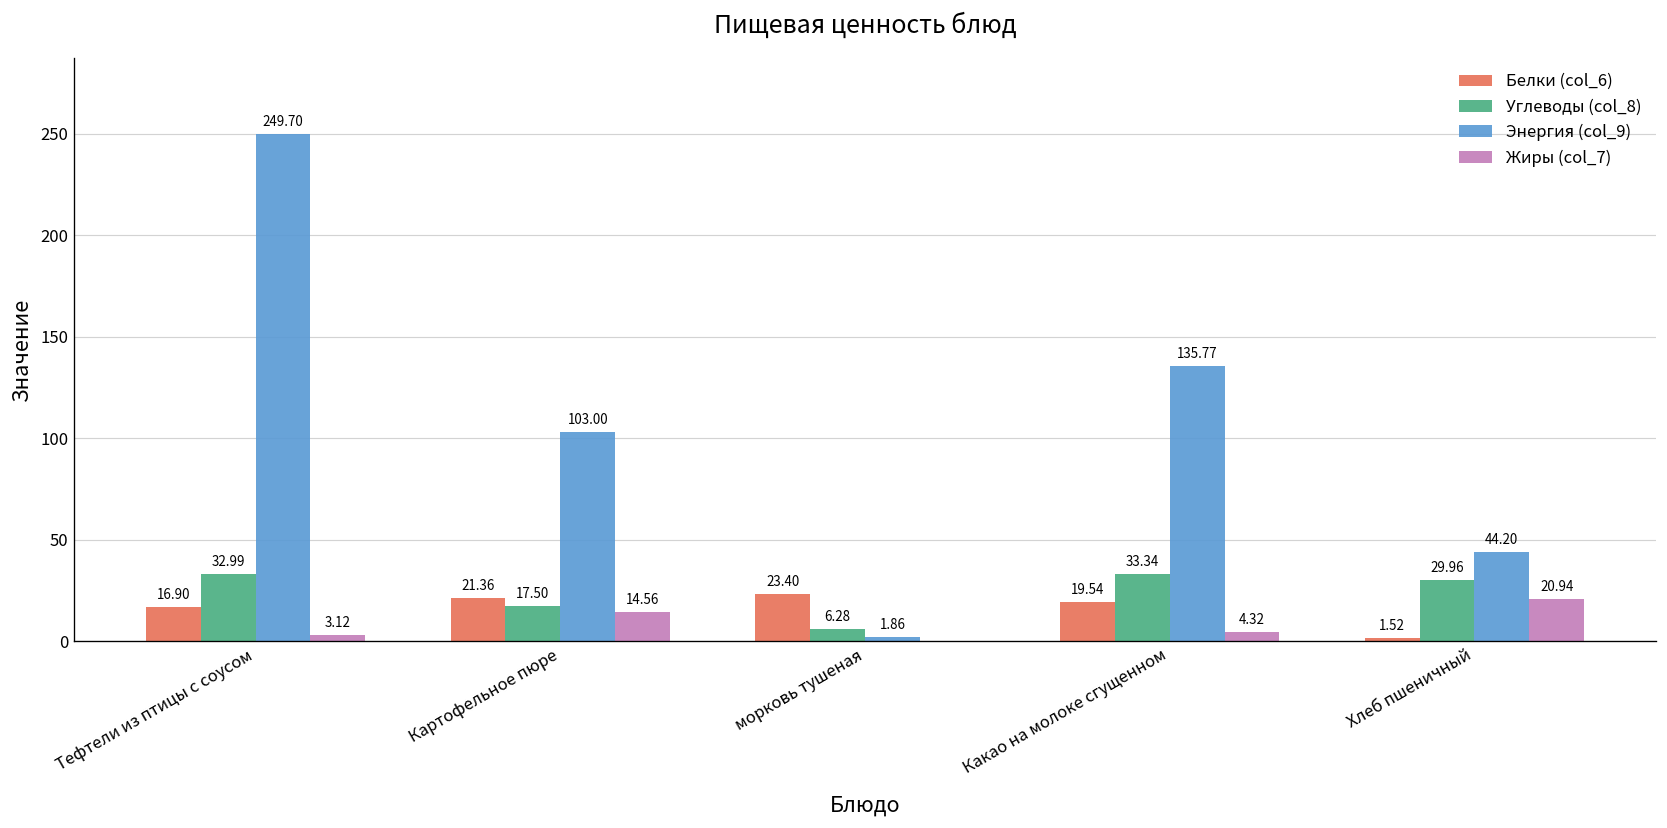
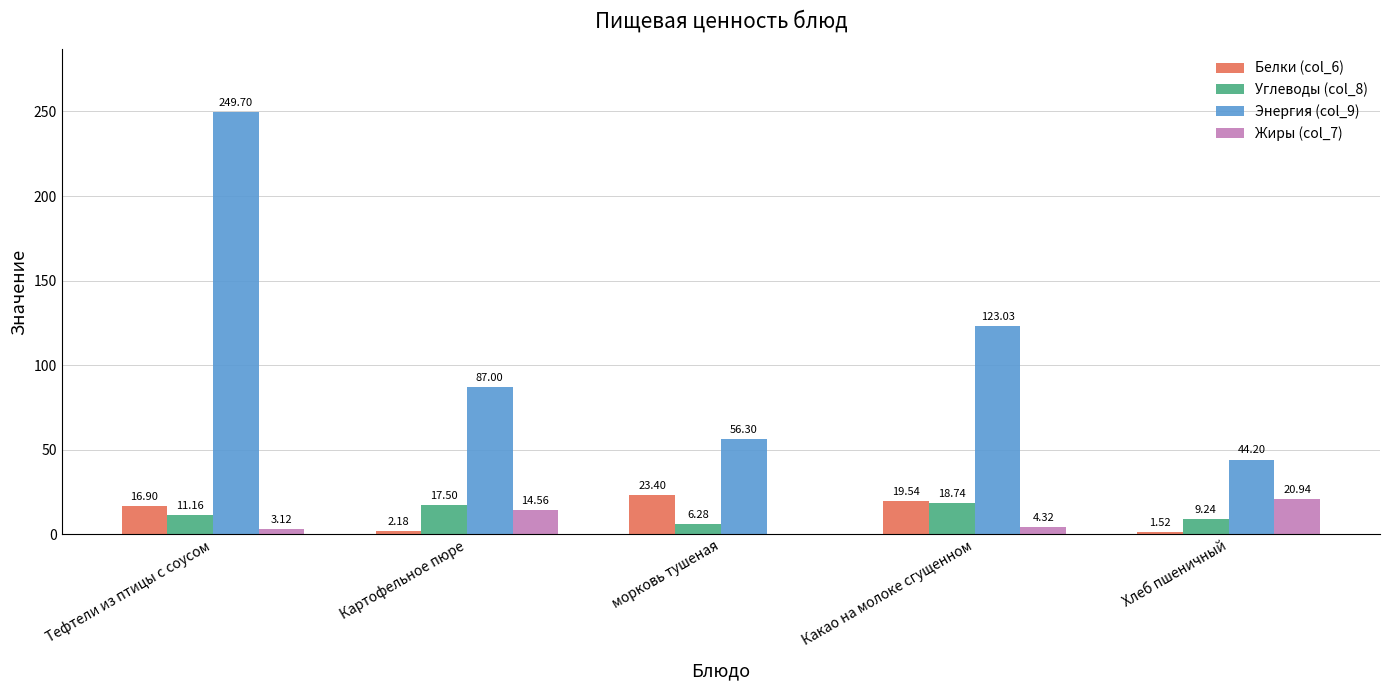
  {
    "Белки (col_6)": {
      "Тефтели из птицы с соусом": 16.90,
-     "Картофельное пюре": 21.36,
+     "Картофельное пюре": 2.18,
      "морковь тушеная": 23.40,
      "Какао на молоке сгущенном": 19.54,
      "Хлеб пшеничный": 1.52
    },
    "Углеводы (col_8)": {
-     "Тефтели из птицы с соусом": 32.99,
+     "Тефтели из птицы с соусом": 11.16,
      "Картофельное пюре": 17.50,
      "морковь тушеная": 6.28,
-     "Какао на молоке сгущенном": 33.34,
-     "Хлеб пшеничный": 29.96
+     "Какао на молоке сгущенном": 18.74,
+     "Хлеб пшеничный": 9.24
    },
    "Энергия (col_9)": {
      "Тефтели из птицы с соусом": 249.70,
-     "Картофельное пюре": 103.00,
-     "морковь тушеная": 1.86,
-     "Какао на молоке сгущенном": 135.77,
+     "Картофельное пюре": 87.00,
+     "морковь тушеная": 56.30,
+     "Какао на молоке сгущенном": 123.03,
      "Хлеб пшеничный": 44.20
    },
    "Жиры (col_7)": {
      "Тефтели из птицы с соусом": 3.12,
      "Картофельное пюре": 14.56,
      "Какао на молоке сгущенном": 4.32,
      "Хлеб пшеничный": 20.94
    }
  }
